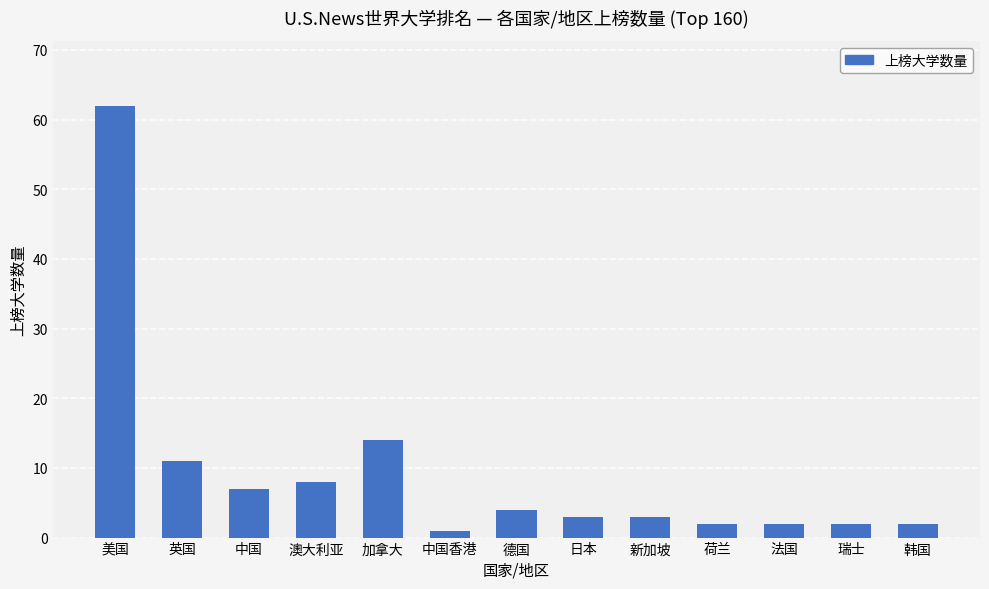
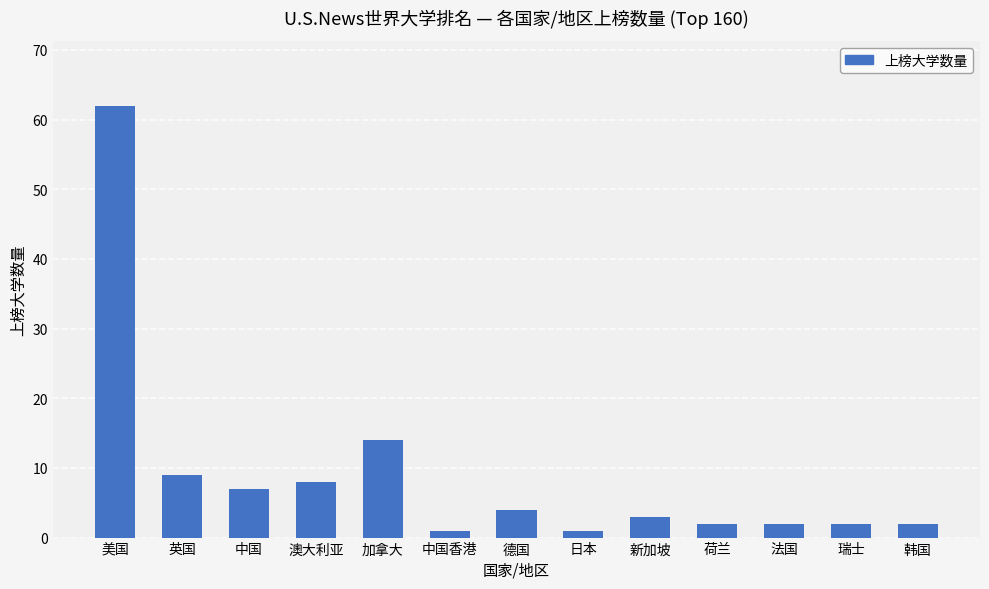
  {
    "美国": 62,
-   "英国": 11,
+   "英国": 9,
    "中国": 7,
    "澳大利亚": 8,
    "加拿大": 14,
    "中国香港": 1,
    "德国": 4,
-   "日本": 3,
+   "日本": 1,
    "新加坡": 3,
    "荷兰": 2,
    "法国": 2,
    "瑞士": 2,
    "韩国": 2
  }
